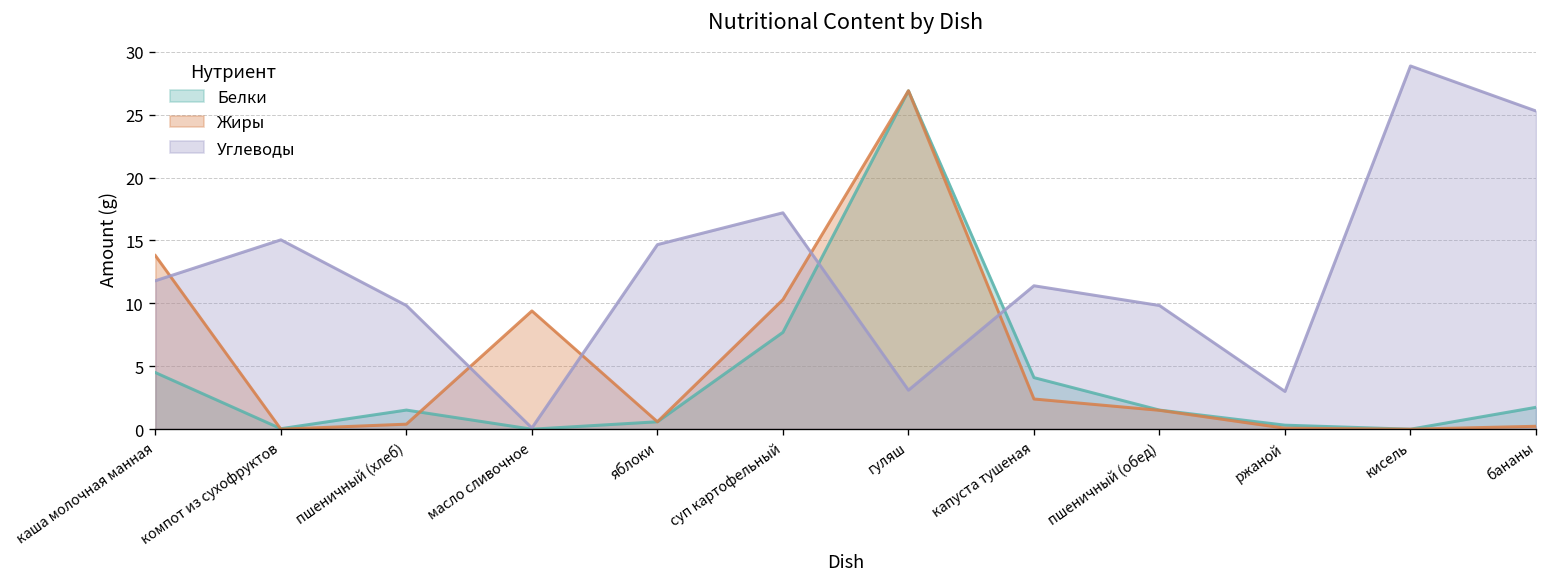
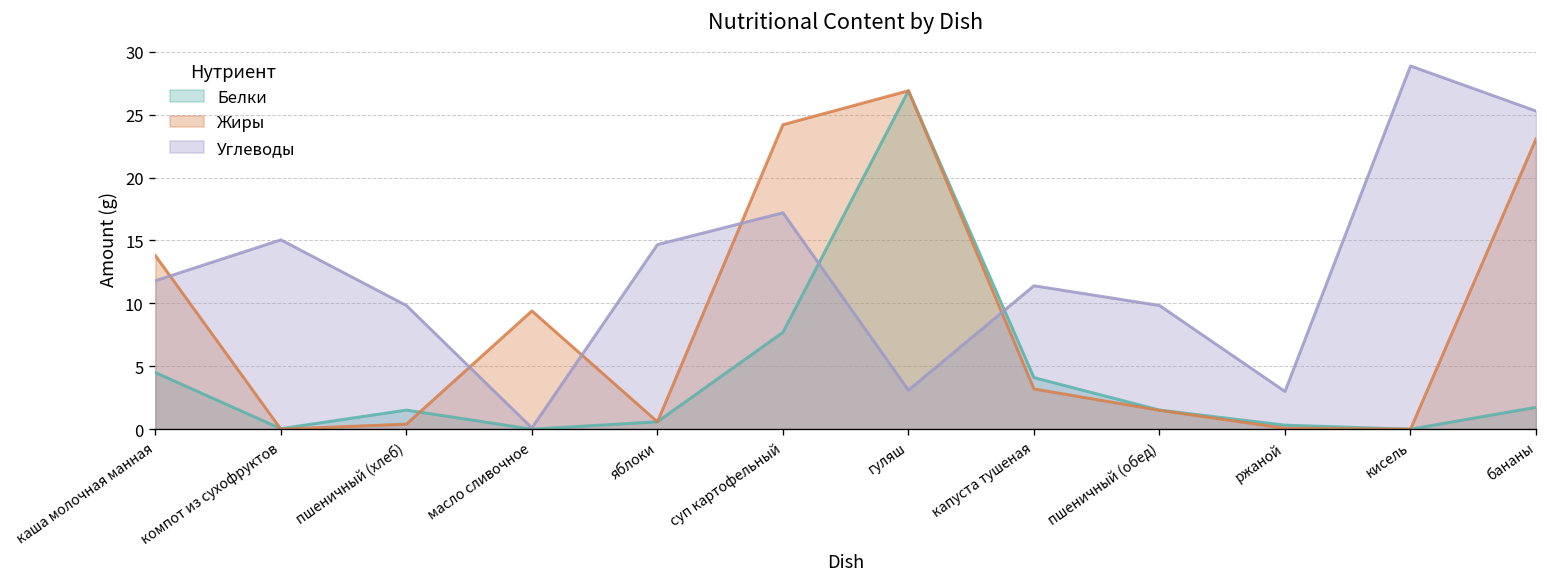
  {
    "Жиры": {
      "каша молочная манная": 13.8,
      "пшеничный (хлеб)": 0.4,
      "масло сливочное": 9.4,
-     "суп картофельный": 10.3,
-     "капуста тушеная": 2.4,
+     "суп картофельный": 24.2,
+     "капуста тушеная": 3.2,
      "ржаной": 0.1,
-     "бананы": 0.2
+     "бананы": 23.1
    }
  }
